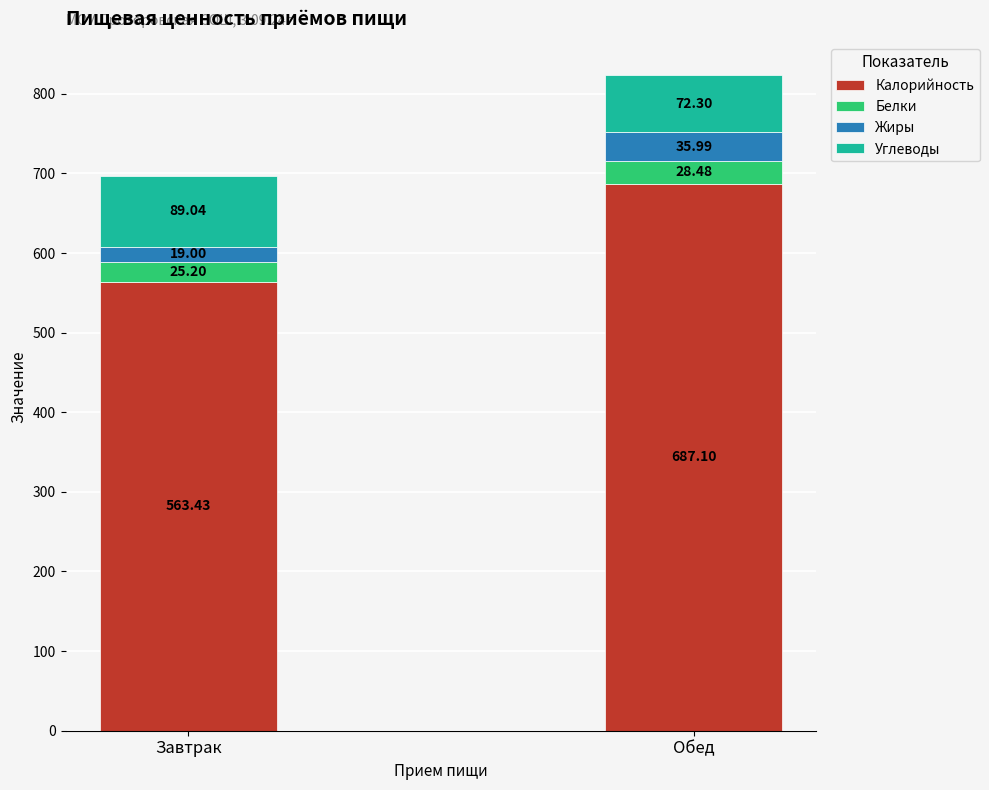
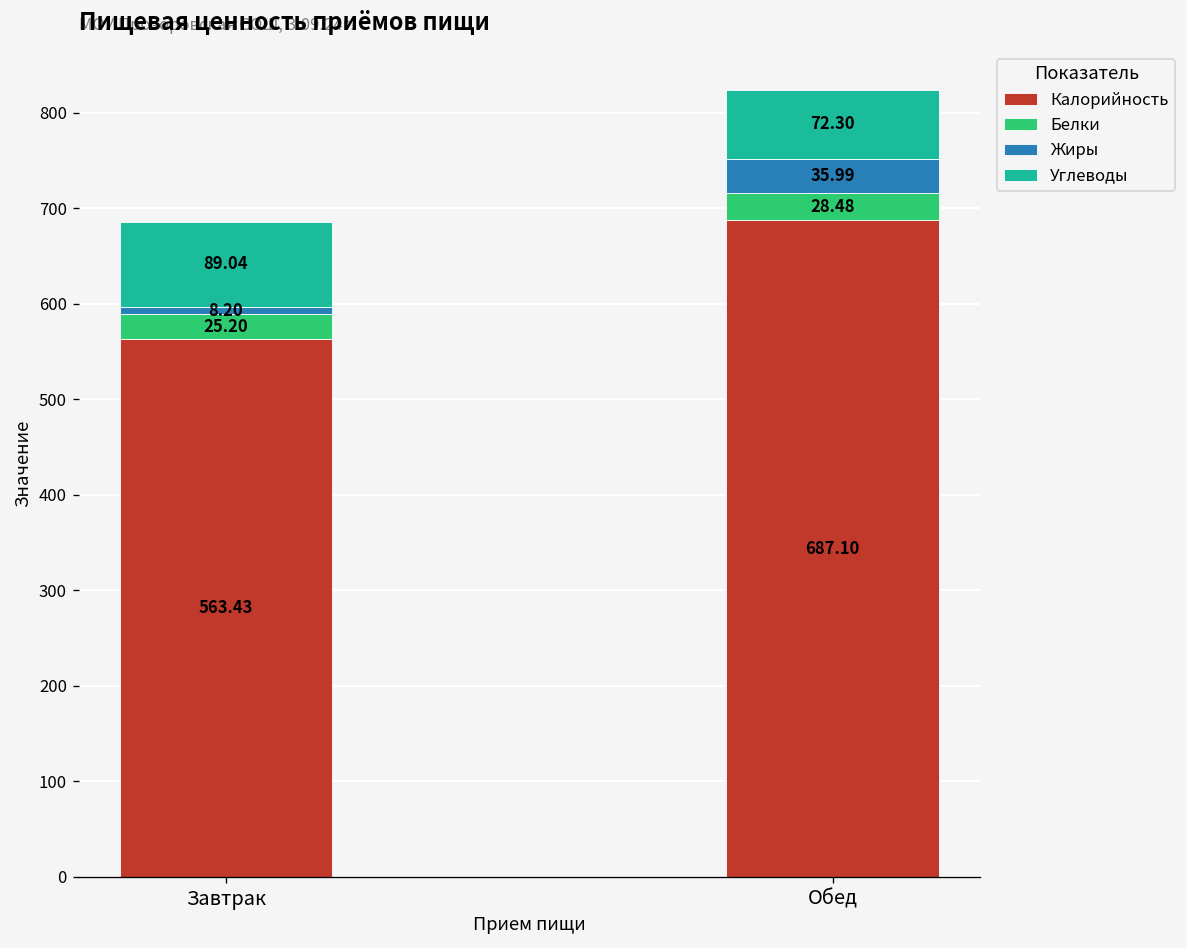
  {
    "Калорийность": {
      "Завтрак": 563.43,
      "Обед": 687.10
    },
    "Жиры": {
-     "Завтрак": 19.00,
+     "Завтрак": 8.20,
      "Обед": 35.99
    }
  }
